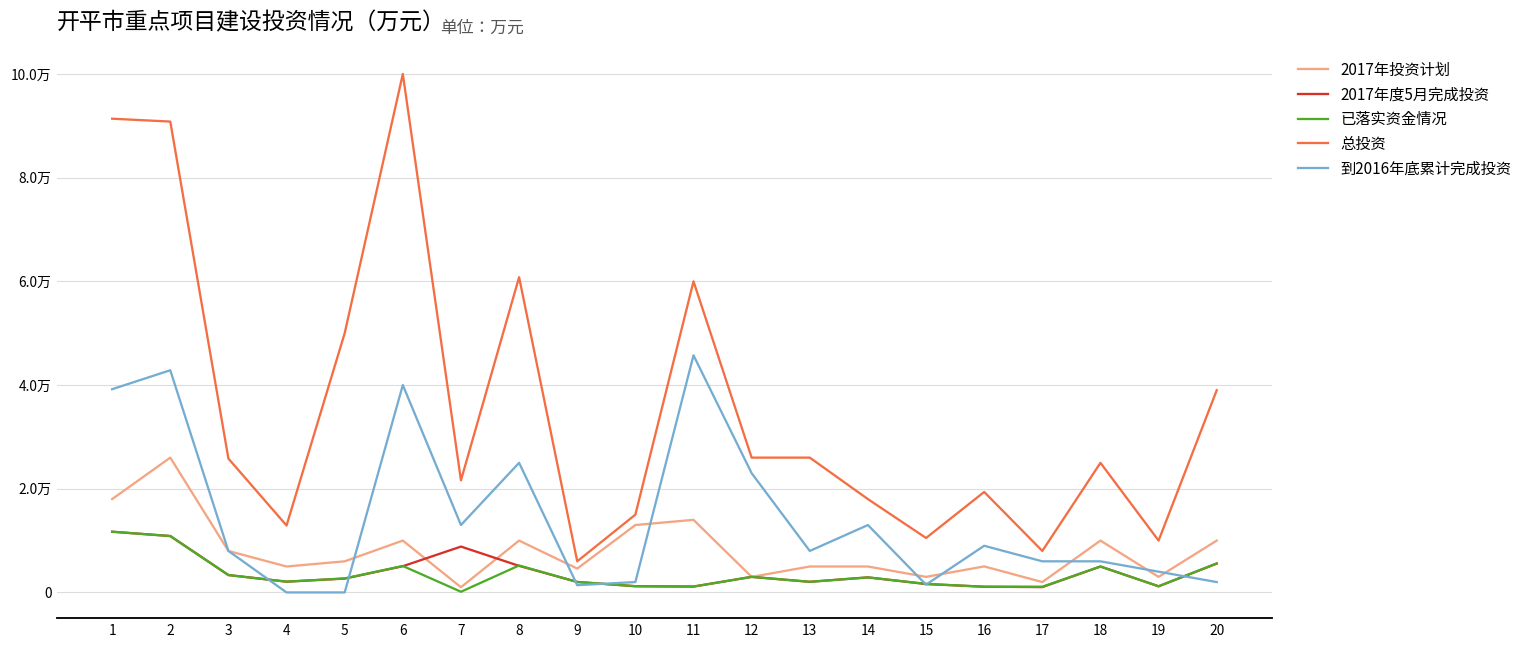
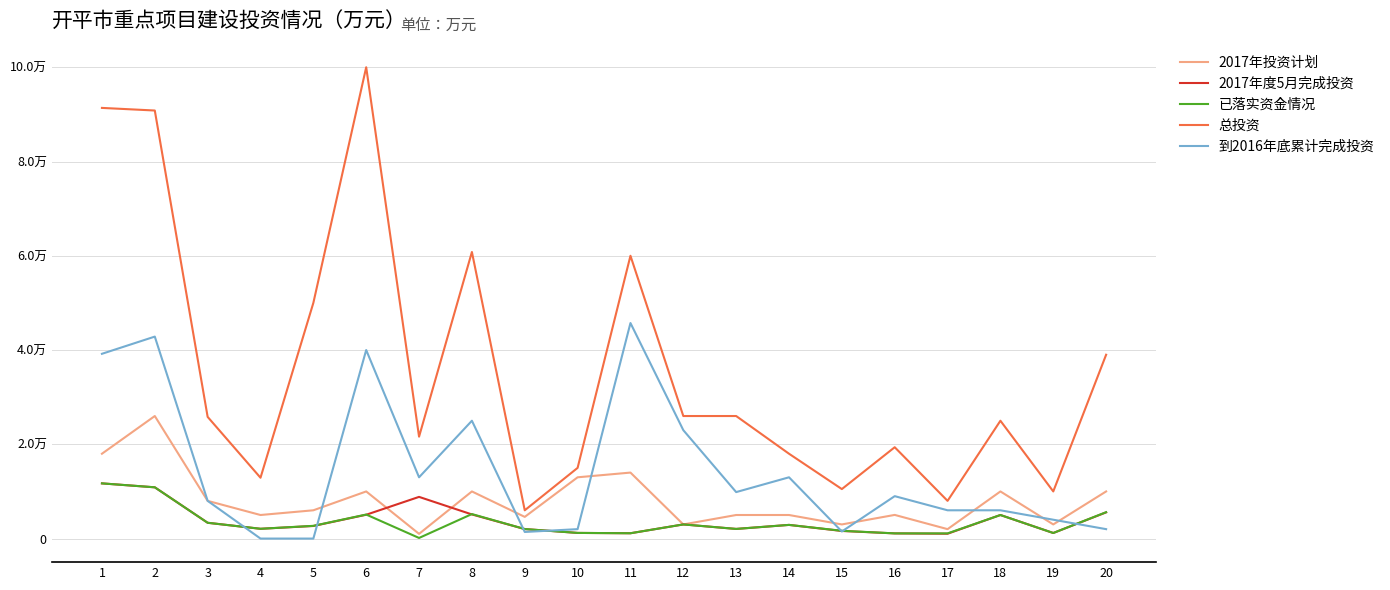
  {
    "2017年投资计划": {
      "1": "1.8万",
      "2": "2.6万",
      "4": "0.5万",
      "5": "0.6万",
      "6": "1.0万",
      "7": "0.1万",
      "8": "1.0万",
      "9": "0.5万",
      "10": "1.3万",
      "11": "1.4万",
      "13": "0.5万",
      "14": "0.5万",
      "15": "0.3万",
      "16": "0.5万",
      "17": "0.2万",
      "18": "1.0万",
      "19": "0.3万",
      "20": "1.0万"
    },
    "2017年度5月完成投资": {
      "7": "0.9万"
    },
    "已落实资金情况": {
      "7": "0.0万"
    },
    "总投资": {
      "1": "9.1万",
      "2": "9.1万",
      "3": "2.6万",
      "4": "1.3万",
      "5": "5.0万",
      "6": "10.0万",
      "7": "2.2万",
      "8": "6.1万",
      "9": "0.6万",
      "10": "1.5万",
      "11": "6.0万",
      "12": "2.6万",
      "13": "2.6万",
      "14": "1.8万",
      "15": "1.1万",
      "16": "1.9万",
      "17": "0.8万",
      "18": "2.5万",
      "19": "1.0万",
      "20": "3.9万"
    },
    "到2016年底累计完成投资": {
      "1": "3.9万",
      "2": "4.3万",
      "4": "0.0万",
      "5": "0.0万",
      "6": "4.0万",
      "7": "1.3万",
      "8": "2.5万",
      "9": "0.1万",
      "10": "0.2万",
      "11": "4.6万",
      "12": "2.3万",
-     "13": "0.8万",
+     "13": "1.0万",
      "14": "1.3万",
      "16": "0.9万",
      "17": "0.6万",
      "18": "0.6万",
      "19": "0.4万",
      "20": "0.2万"
    }
  }
